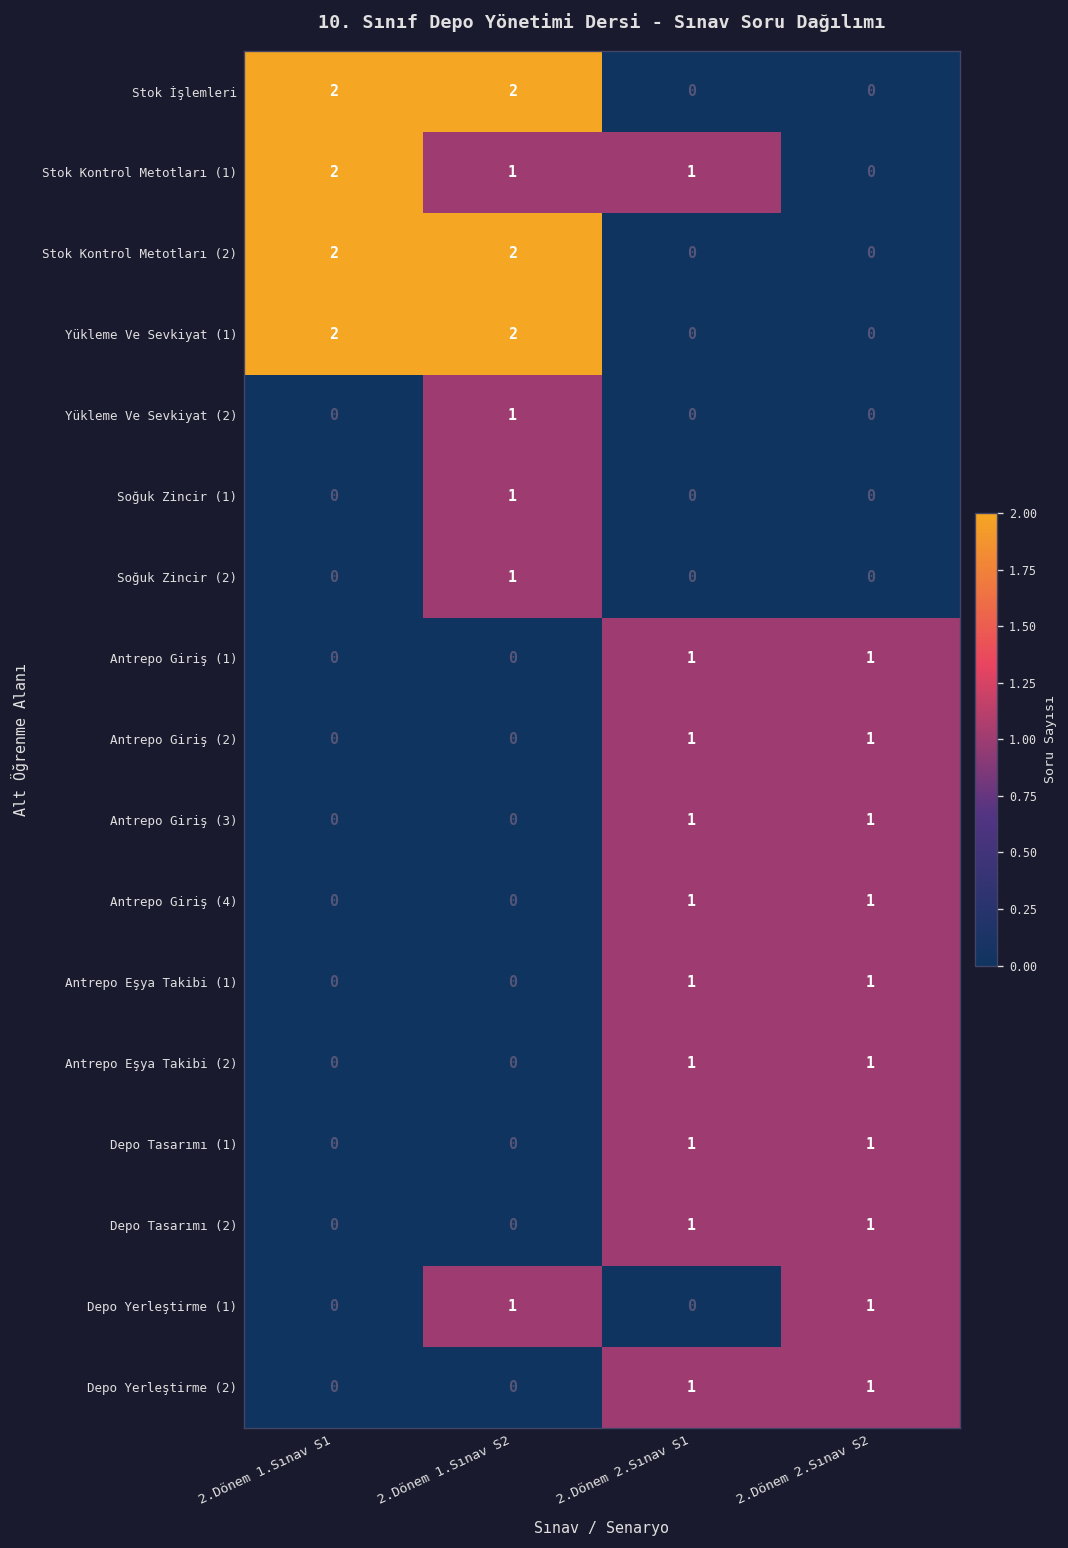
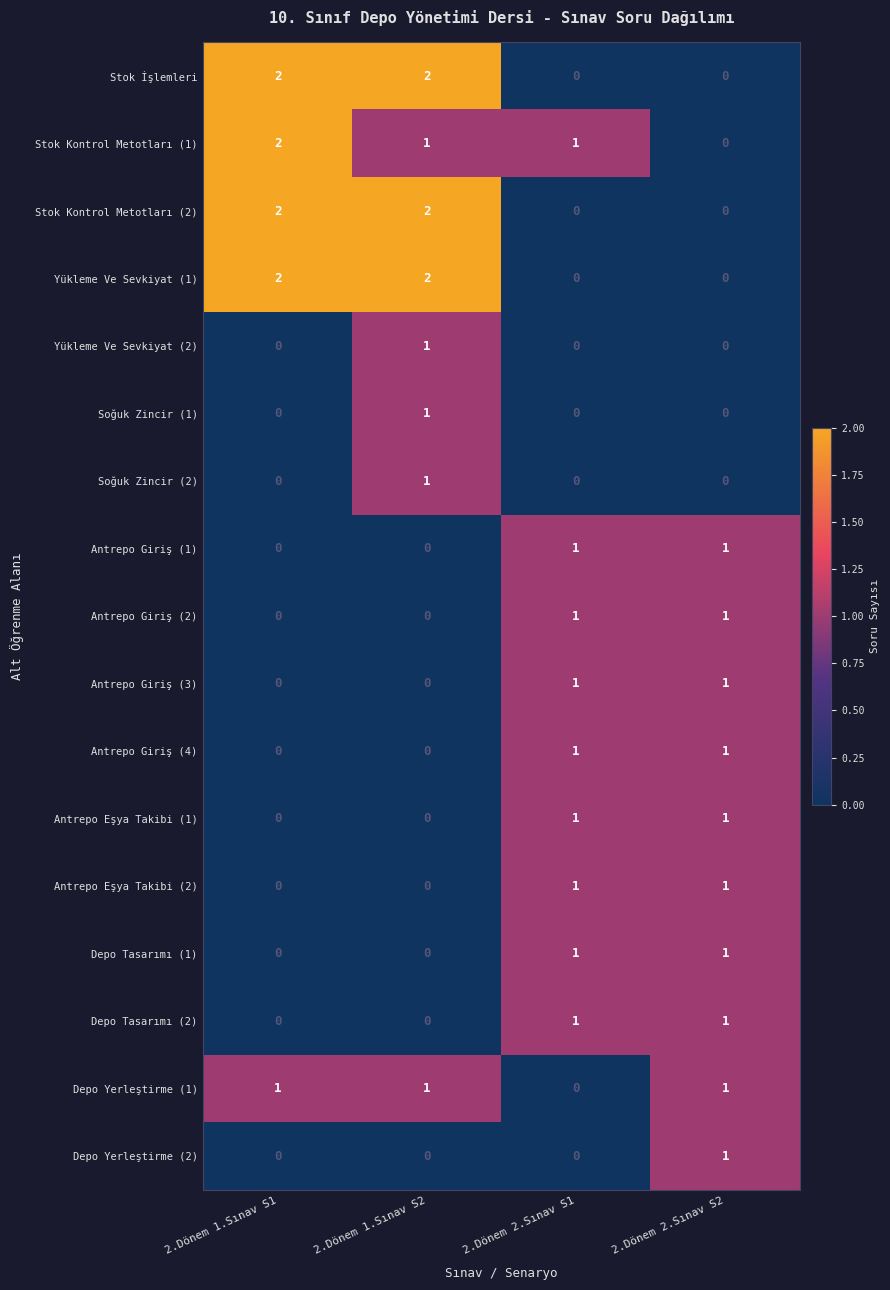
  {
    "Stok İşlemleri": {
      "2.Dönem 1.Sınav S1": 2,
      "2.Dönem 1.Sınav S2": 2,
      "2.Dönem 2.Sınav S1": 0,
      "2.Dönem 2.Sınav S2": 0
    },
    "Stok Kontrol Metotları (1)": {
      "2.Dönem 1.Sınav S1": 2,
      "2.Dönem 1.Sınav S2": 1,
      "2.Dönem 2.Sınav S1": 1,
      "2.Dönem 2.Sınav S2": 0
    },
    "Stok Kontrol Metotları (2)": {
      "2.Dönem 1.Sınav S1": 2,
      "2.Dönem 1.Sınav S2": 2,
      "2.Dönem 2.Sınav S1": 0,
      "2.Dönem 2.Sınav S2": 0
    },
    "Yükleme Ve Sevkiyat (1)": {
      "2.Dönem 1.Sınav S1": 2,
      "2.Dönem 1.Sınav S2": 2,
      "2.Dönem 2.Sınav S1": 0,
      "2.Dönem 2.Sınav S2": 0
    },
    "Yükleme Ve Sevkiyat (2)": {
      "2.Dönem 1.Sınav S1": 0,
      "2.Dönem 1.Sınav S2": 1,
      "2.Dönem 2.Sınav S1": 0,
      "2.Dönem 2.Sınav S2": 0
    },
    "Soğuk Zincir (1)": {
      "2.Dönem 1.Sınav S1": 0,
      "2.Dönem 1.Sınav S2": 1,
      "2.Dönem 2.Sınav S1": 0,
      "2.Dönem 2.Sınav S2": 0
    },
    "Soğuk Zincir (2)": {
      "2.Dönem 1.Sınav S1": 0,
      "2.Dönem 1.Sınav S2": 1,
      "2.Dönem 2.Sınav S1": 0,
      "2.Dönem 2.Sınav S2": 0
    },
    "Antrepo Giriş (1)": {
      "2.Dönem 1.Sınav S1": 0,
      "2.Dönem 1.Sınav S2": 0,
      "2.Dönem 2.Sınav S1": 1,
      "2.Dönem 2.Sınav S2": 1
    },
    "Antrepo Giriş (2)": {
      "2.Dönem 1.Sınav S1": 0,
      "2.Dönem 1.Sınav S2": 0,
      "2.Dönem 2.Sınav S1": 1,
      "2.Dönem 2.Sınav S2": 1
    },
    "Antrepo Giriş (3)": {
      "2.Dönem 1.Sınav S1": 0,
      "2.Dönem 1.Sınav S2": 0,
      "2.Dönem 2.Sınav S1": 1,
      "2.Dönem 2.Sınav S2": 1
    },
    "Antrepo Giriş (4)": {
      "2.Dönem 1.Sınav S1": 0,
      "2.Dönem 1.Sınav S2": 0,
      "2.Dönem 2.Sınav S1": 1,
      "2.Dönem 2.Sınav S2": 1
    },
    "Antrepo Eşya Takibi (1)": {
      "2.Dönem 1.Sınav S1": 0,
      "2.Dönem 1.Sınav S2": 0,
      "2.Dönem 2.Sınav S1": 1,
      "2.Dönem 2.Sınav S2": 1
    },
    "Antrepo Eşya Takibi (2)": {
      "2.Dönem 1.Sınav S1": 0,
      "2.Dönem 1.Sınav S2": 0,
      "2.Dönem 2.Sınav S1": 1,
      "2.Dönem 2.Sınav S2": 1
    },
    "Depo Tasarımı (1)": {
      "2.Dönem 1.Sınav S1": 0,
      "2.Dönem 1.Sınav S2": 0,
      "2.Dönem 2.Sınav S1": 1,
      "2.Dönem 2.Sınav S2": 1
    },
    "Depo Tasarımı (2)": {
      "2.Dönem 1.Sınav S1": 0,
      "2.Dönem 1.Sınav S2": 0,
      "2.Dönem 2.Sınav S1": 1,
      "2.Dönem 2.Sınav S2": 1
    },
    "Depo Yerleştirme (1)": {
-     "2.Dönem 1.Sınav S1": 0,
+     "2.Dönem 1.Sınav S1": 1,
      "2.Dönem 1.Sınav S2": 1,
      "2.Dönem 2.Sınav S1": 0,
      "2.Dönem 2.Sınav S2": 1
    },
    "Depo Yerleştirme (2)": {
      "2.Dönem 1.Sınav S1": 0,
      "2.Dönem 1.Sınav S2": 0,
-     "2.Dönem 2.Sınav S1": 1,
+     "2.Dönem 2.Sınav S1": 0,
      "2.Dönem 2.Sınav S2": 1
    }
  }
